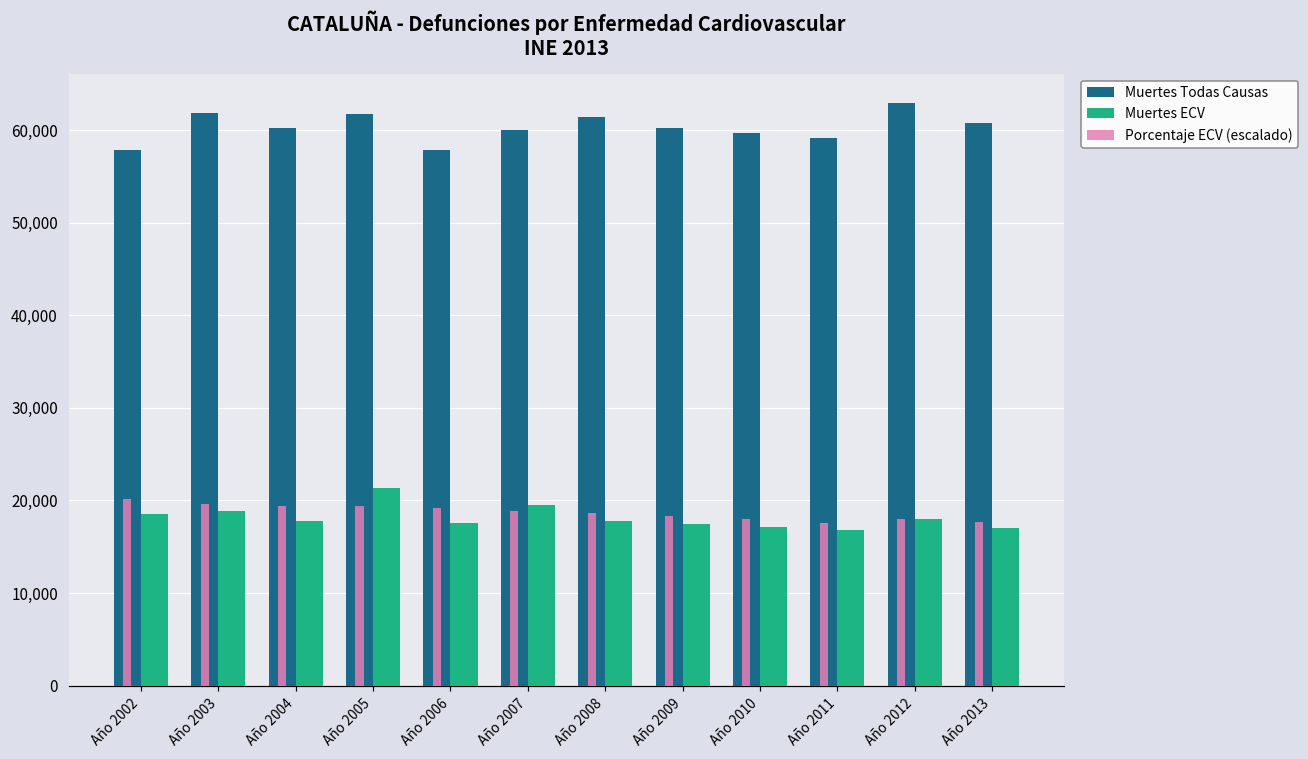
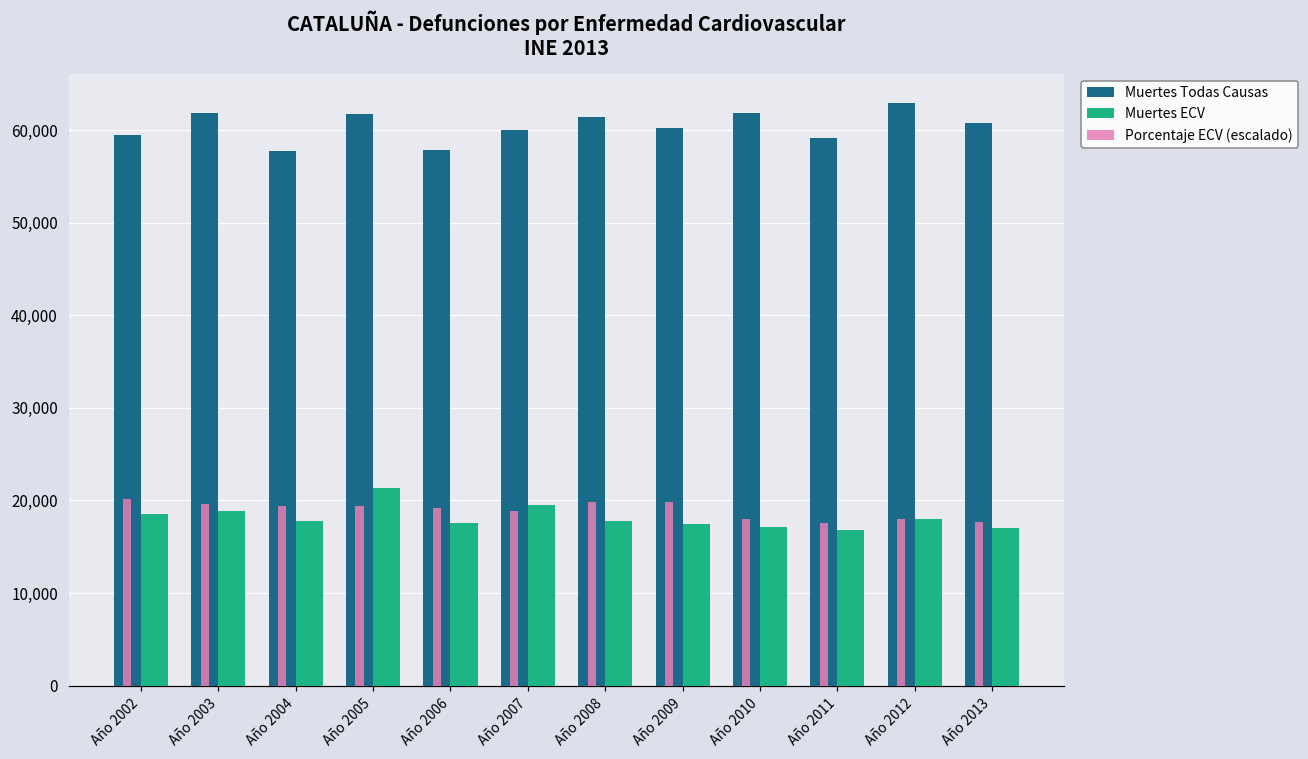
  {
    "Muertes Todas Causas": {
-     "Año 2002": "58,000",
+     "Año 2002": "59,000",
      "Año 2003": "62,000",
-     "Año 2004": "60,000",
+     "Año 2004": "58,000",
      "Año 2005": "62,000",
      "Año 2006": "58,000",
      "Año 2007": "60,000",
      "Año 2008": "61,000",
      "Año 2009": "60,000",
-     "Año 2010": "60,000",
+     "Año 2010": "62,000",
      "Año 2011": "59,000",
      "Año 2012": "63,000",
      "Año 2013": "61,000"
    },
    "Muertes ECV": {
      "Año 2002": "19,000",
      "Año 2003": "19,000",
      "Año 2004": "18,000",
      "Año 2005": "21,000",
      "Año 2006": "18,000",
      "Año 2007": "20,000",
      "Año 2008": "18,000",
      "Año 2009": "17,000",
      "Año 2010": "17,000",
      "Año 2011": "17,000",
      "Año 2012": "18,000",
      "Año 2013": "17,000"
    },
    "Porcentaje ECV (escalado)": {
-     "Año 2008": "19,000",
-     "Año 2009": "18,000"
+     "Año 2008": "20,000",
+     "Año 2009": "20,000"
    }
  }
